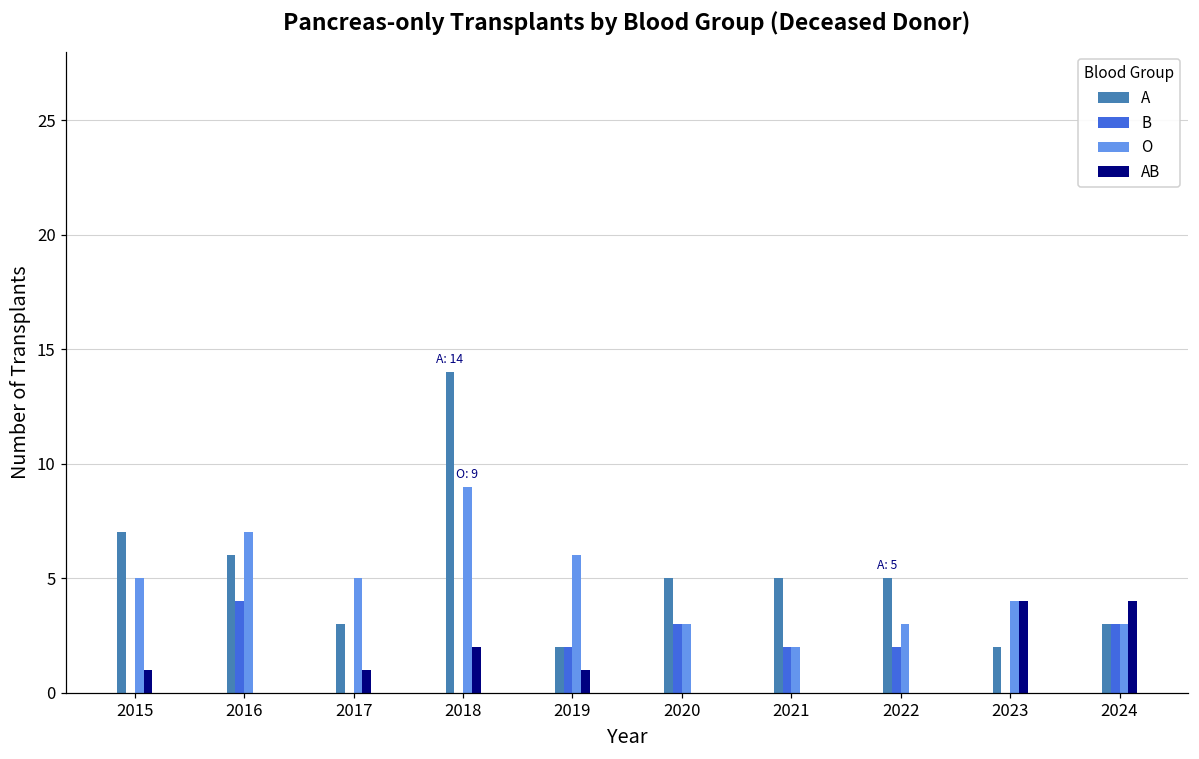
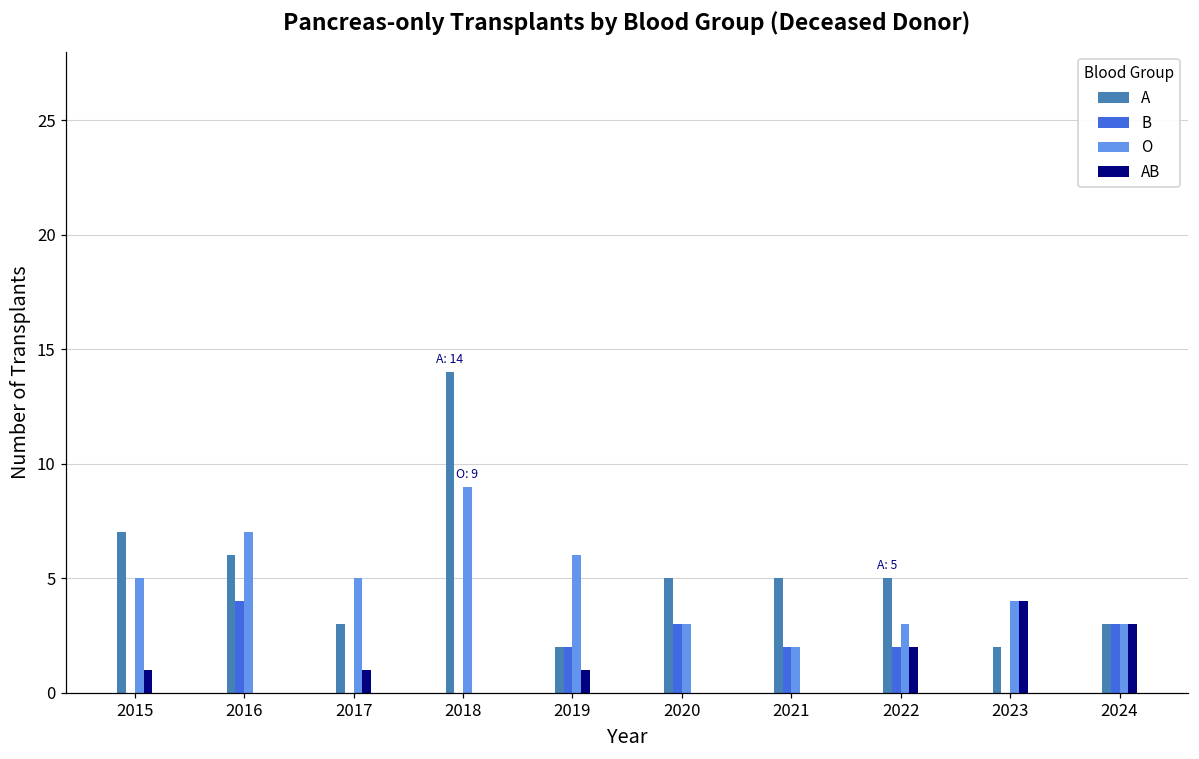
  {
    "AB": {
      "2015": 1,
      "2016": 0,
      "2017": 1,
-     "2018": 2,
+     "2018": 0,
      "2019": 1,
      "2020": 0,
      "2021": 0,
-     "2022": 0,
+     "2022": 2,
      "2023": 4,
-     "2024": 4
+     "2024": 3
    }
  }
